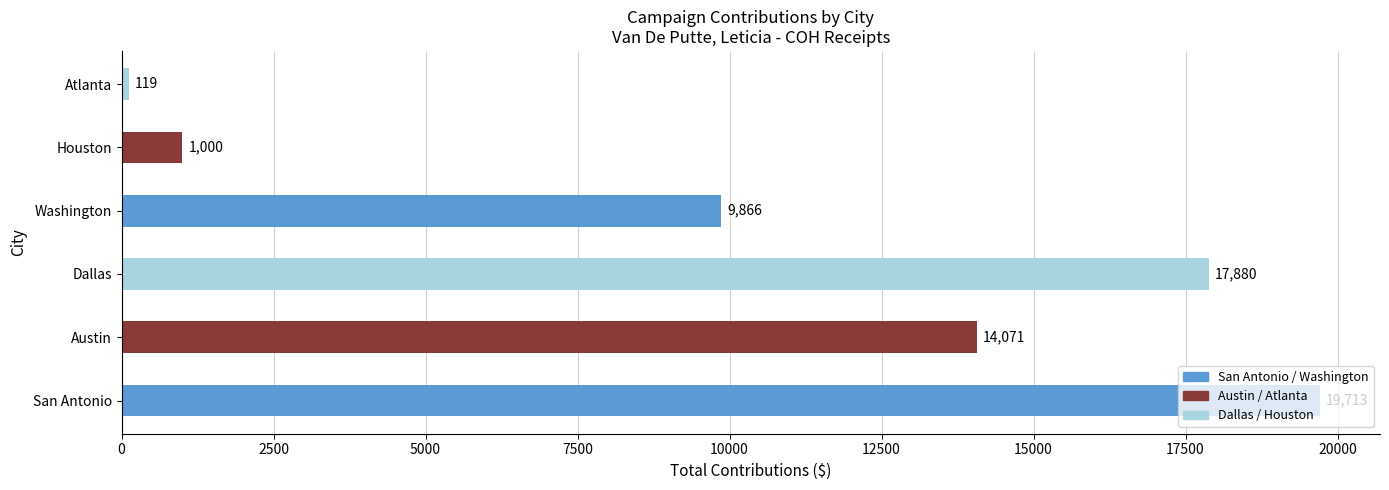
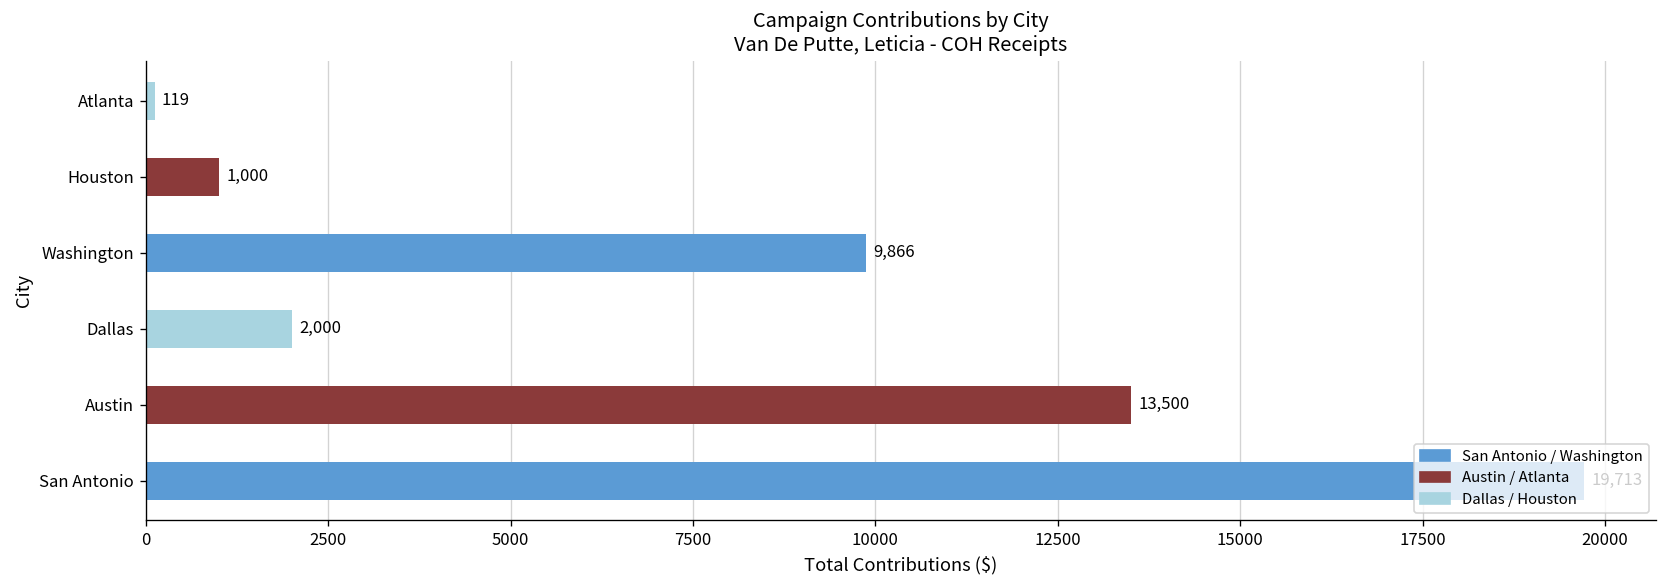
  {
    "Atlanta": "119",
    "Houston": "1,000",
    "Washington": "9,866",
-   "Dallas": "17,880",
-   "Austin": "14,071"
+   "Dallas": "2,000",
+   "Austin": "13,500"
  }
